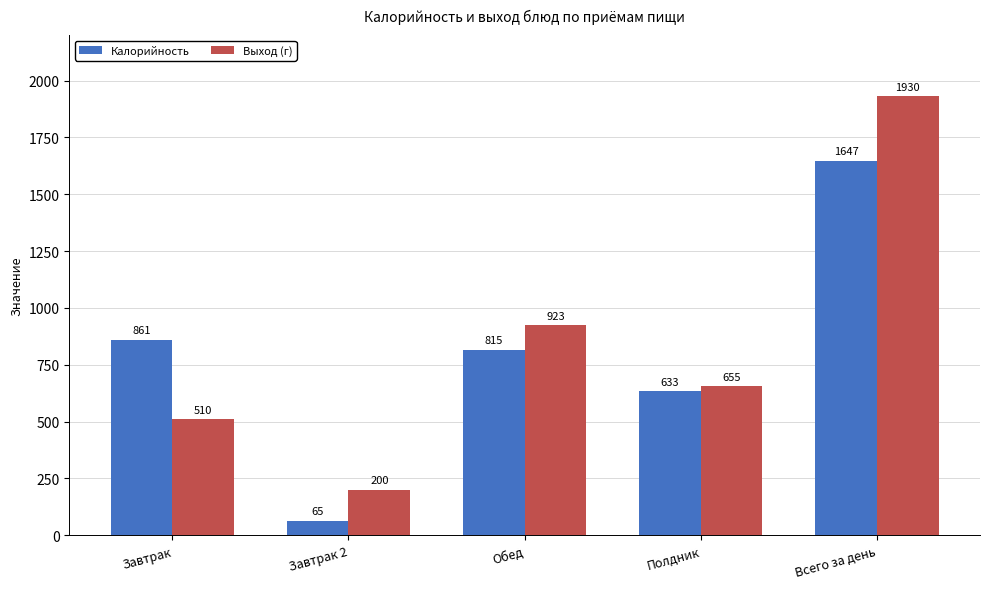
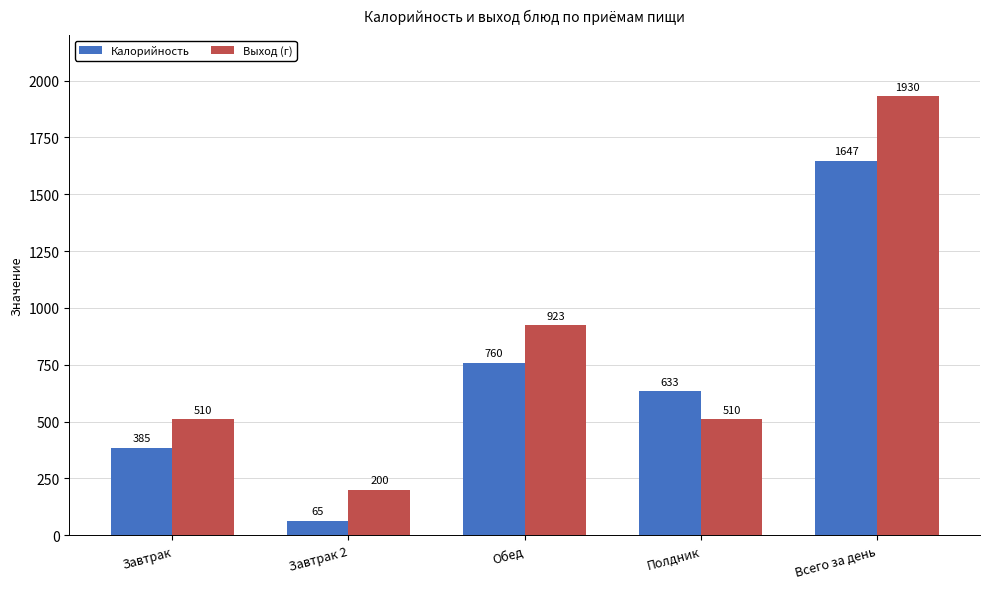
  {
    "Калорийность": {
-     "Завтрак": 861,
+     "Завтрак": 385,
      "Завтрак 2": 65,
-     "Обед": 815,
+     "Обед": 760,
      "Полдник": 633,
      "Всего за день": 1647
    },
    "Выход (г)": {
      "Завтрак": 510,
      "Завтрак 2": 200,
      "Обед": 923,
-     "Полдник": 655,
+     "Полдник": 510,
      "Всего за день": 1930
    }
  }
